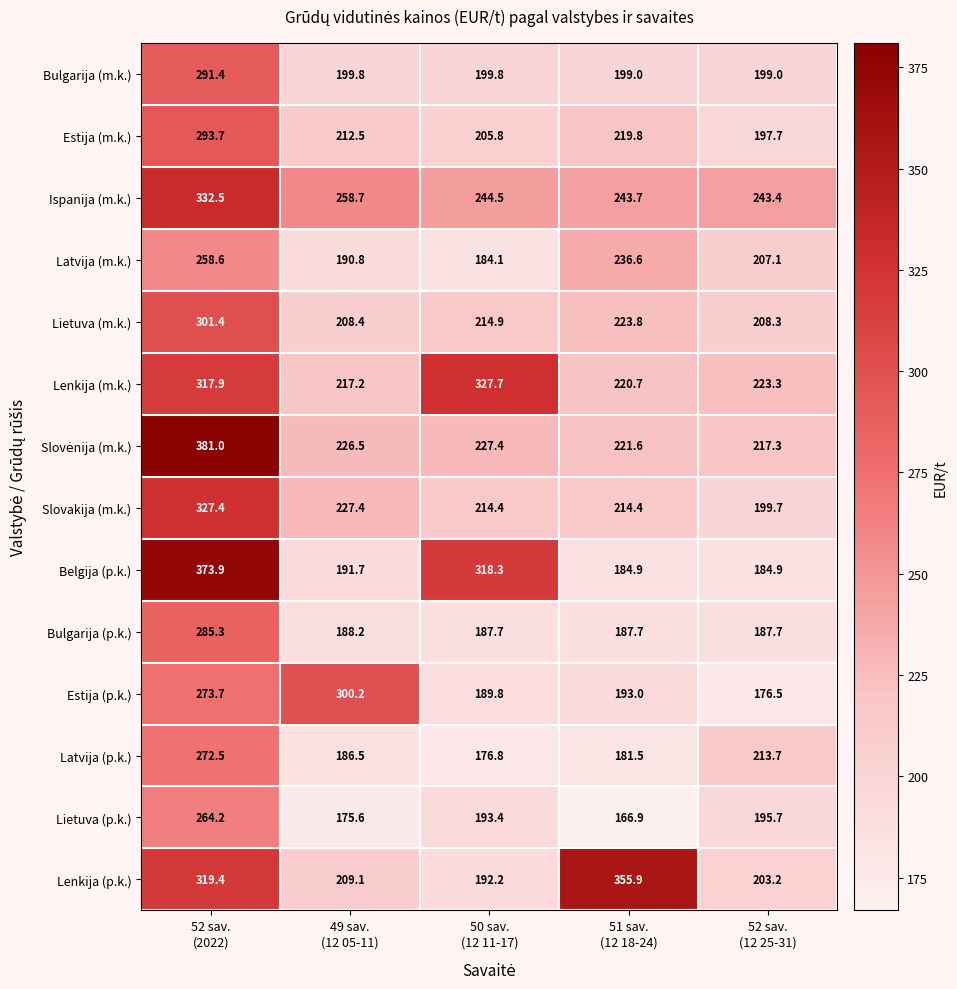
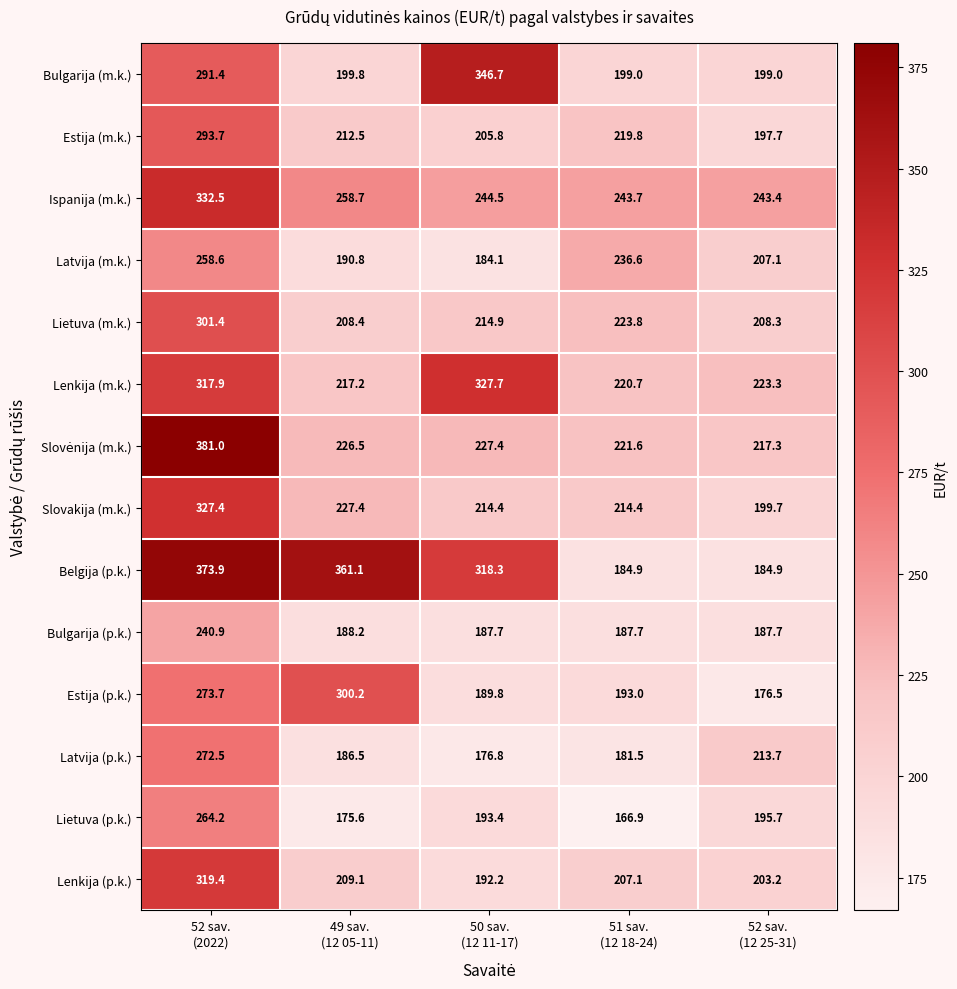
  {
    "Bulgarija (m.k.)": {
      "52 sav. (2022)": 291.4,
      "49 sav. (12 05-11)": 199.8,
-     "50 sav. (12 11-17)": 199.8,
+     "50 sav. (12 11-17)": 346.7,
      "51 sav. (12 18-24)": 199.0,
      "52 sav. (12 25-31)": 199.0
    },
    "Estija (m.k.)": {
      "52 sav. (2022)": 293.7,
      "49 sav. (12 05-11)": 212.5,
      "50 sav. (12 11-17)": 205.8,
      "51 sav. (12 18-24)": 219.8,
      "52 sav. (12 25-31)": 197.7
    },
    "Ispanija (m.k.)": {
      "52 sav. (2022)": 332.5,
      "49 sav. (12 05-11)": 258.7,
      "50 sav. (12 11-17)": 244.5,
      "51 sav. (12 18-24)": 243.7,
      "52 sav. (12 25-31)": 243.4
    },
    "Latvija (m.k.)": {
      "52 sav. (2022)": 258.6,
      "49 sav. (12 05-11)": 190.8,
      "50 sav. (12 11-17)": 184.1,
      "51 sav. (12 18-24)": 236.6,
      "52 sav. (12 25-31)": 207.1
    },
    "Lietuva (m.k.)": {
      "52 sav. (2022)": 301.4,
      "49 sav. (12 05-11)": 208.4,
      "50 sav. (12 11-17)": 214.9,
      "51 sav. (12 18-24)": 223.8,
      "52 sav. (12 25-31)": 208.3
    },
    "Lenkija (m.k.)": {
      "52 sav. (2022)": 317.9,
      "49 sav. (12 05-11)": 217.2,
      "50 sav. (12 11-17)": 327.7,
      "51 sav. (12 18-24)": 220.7,
      "52 sav. (12 25-31)": 223.3
    },
    "Slovėnija (m.k.)": {
      "52 sav. (2022)": 381.0,
      "49 sav. (12 05-11)": 226.5,
      "50 sav. (12 11-17)": 227.4,
      "51 sav. (12 18-24)": 221.6,
      "52 sav. (12 25-31)": 217.3
    },
    "Slovakija (m.k.)": {
      "52 sav. (2022)": 327.4,
      "49 sav. (12 05-11)": 227.4,
      "50 sav. (12 11-17)": 214.4,
      "51 sav. (12 18-24)": 214.4,
      "52 sav. (12 25-31)": 199.7
    },
    "Belgija (p.k.)": {
      "52 sav. (2022)": 373.9,
-     "49 sav. (12 05-11)": 191.7,
+     "49 sav. (12 05-11)": 361.1,
      "50 sav. (12 11-17)": 318.3,
      "51 sav. (12 18-24)": 184.9,
      "52 sav. (12 25-31)": 184.9
    },
    "Bulgarija (p.k.)": {
-     "52 sav. (2022)": 285.3,
+     "52 sav. (2022)": 240.9,
      "49 sav. (12 05-11)": 188.2,
      "50 sav. (12 11-17)": 187.7,
      "51 sav. (12 18-24)": 187.7,
      "52 sav. (12 25-31)": 187.7
    },
    "Estija (p.k.)": {
      "52 sav. (2022)": 273.7,
      "49 sav. (12 05-11)": 300.2,
      "50 sav. (12 11-17)": 189.8,
      "51 sav. (12 18-24)": 193.0,
      "52 sav. (12 25-31)": 176.5
    },
    "Latvija (p.k.)": {
      "52 sav. (2022)": 272.5,
      "49 sav. (12 05-11)": 186.5,
      "50 sav. (12 11-17)": 176.8,
      "51 sav. (12 18-24)": 181.5,
      "52 sav. (12 25-31)": 213.7
    },
    "Lietuva (p.k.)": {
      "52 sav. (2022)": 264.2,
      "49 sav. (12 05-11)": 175.6,
      "50 sav. (12 11-17)": 193.4,
      "51 sav. (12 18-24)": 166.9,
      "52 sav. (12 25-31)": 195.7
    },
    "Lenkija (p.k.)": {
      "52 sav. (2022)": 319.4,
      "49 sav. (12 05-11)": 209.1,
      "50 sav. (12 11-17)": 192.2,
-     "51 sav. (12 18-24)": 355.9,
+     "51 sav. (12 18-24)": 207.1,
      "52 sav. (12 25-31)": 203.2
    }
  }
